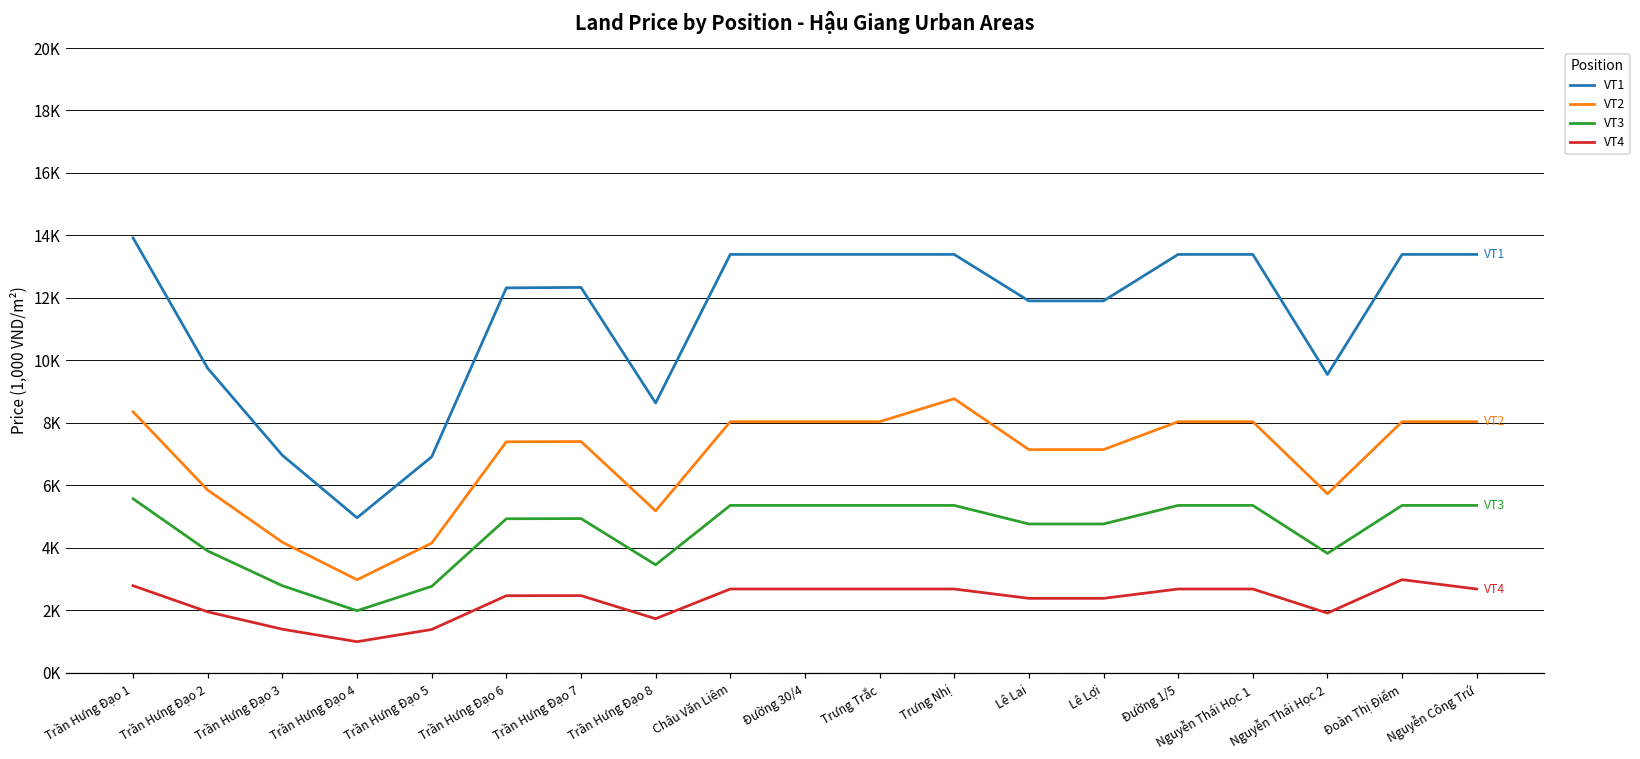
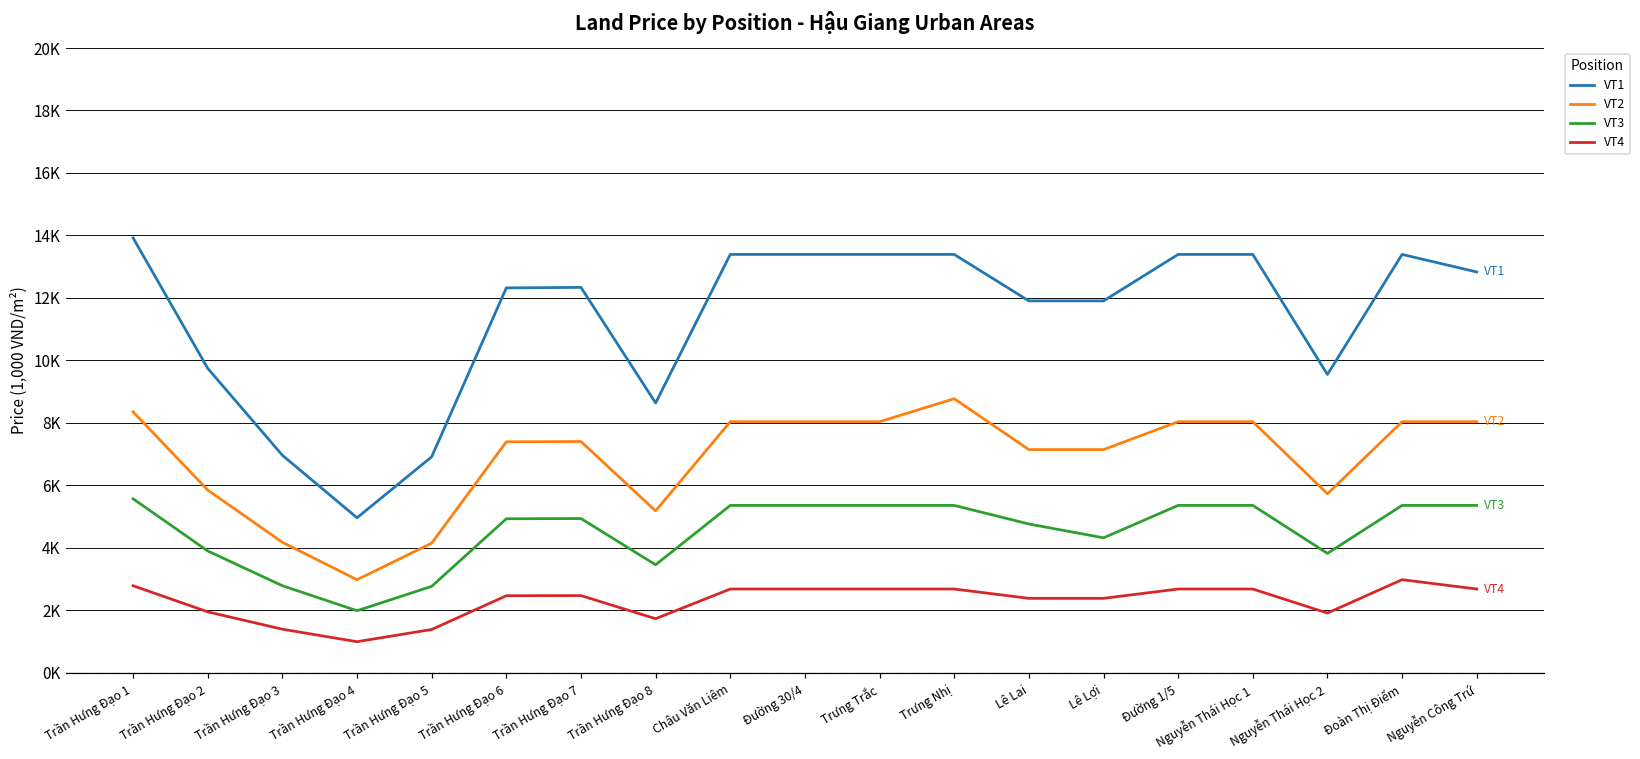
  {
    "VT1": {
      "Trần Hưng Đạo 1": 13900,
      "Trần Hưng Đạo 2": 9700,
      "Trần Hưng Đạo 3": 7000,
      "Trần Hưng Đạo 4": 5000,
      "Trần Hưng Đạo 5": 6900,
      "Trần Hưng Đạo 6": 12300,
      "Trần Hưng Đạo 7": 12300,
      "Trần Hưng Đạo 8": 8600,
      "Châu Văn Liêm": 13400,
      "Đường 30/4": 13400,
      "Trưng Trắc": 13400,
      "Trưng Nhị": 13400,
      "Lê Lai": 11900,
      "Lê Lợi": 11900,
      "Đường 1/5": 13400,
      "Nguyễn Thái Học 1": 13400,
      "Nguyễn Thái Học 2": 9500,
      "Đoàn Thị Điểm": 13400,
-     "Nguyễn Công Trứ": 13400
+     "Nguyễn Công Trứ": 12800
    },
    "VT2": {
      "Trần Hưng Đạo 1": 8400,
      "Trần Hưng Đạo 2": 5800,
      "Trần Hưng Đạo 3": 4200,
      "Trần Hưng Đạo 4": 3000,
      "Trần Hưng Đạo 5": 4100,
      "Trần Hưng Đạo 6": 7400,
      "Trần Hưng Đạo 7": 7400,
      "Trần Hưng Đạo 8": 5200,
      "Châu Văn Liêm": 8000,
      "Đường 30/4": 8000,
      "Trưng Trắc": 8000,
      "Trưng Nhị": 8800,
      "Lê Lai": 7100,
      "Lê Lợi": 7100,
      "Đường 1/5": 8000,
      "Nguyễn Thái Học 1": 8000,
      "Nguyễn Thái Học 2": 5700,
      "Đoàn Thị Điểm": 8000,
      "Nguyễn Công Trứ": 8000
    },
    "VT3": {
      "Trần Hưng Đạo 1": 5600,
      "Trần Hưng Đạo 2": 3900,
      "Trần Hưng Đạo 3": 2800,
      "Trần Hưng Đạo 4": 2000,
      "Trần Hưng Đạo 5": 2800,
      "Trần Hưng Đạo 6": 4900,
      "Trần Hưng Đạo 7": 4900,
      "Trần Hưng Đạo 8": 3500,
      "Châu Văn Liêm": 5400,
      "Đường 30/4": 5400,
      "Trưng Trắc": 5400,
      "Trưng Nhị": 5400,
      "Lê Lai": 4800,
-     "Lê Lợi": 4800,
+     "Lê Lợi": 4300,
      "Đường 1/5": 5400,
      "Nguyễn Thái Học 1": 5400,
      "Nguyễn Thái Học 2": 3800,
      "Đoàn Thị Điểm": 5400,
      "Nguyễn Công Trứ": 5400
    },
    "VT4": {
      "Trần Hưng Đạo 1": 2800,
      "Trần Hưng Đạo 2": 1900,
      "Trần Hưng Đạo 3": 1400,
      "Trần Hưng Đạo 4": 1000,
      "Trần Hưng Đạo 5": 1400,
      "Trần Hưng Đạo 6": 2500,
      "Trần Hưng Đạo 7": 2500,
      "Trần Hưng Đạo 8": 1700,
      "Châu Văn Liêm": 2700,
      "Đường 30/4": 2700,
      "Trưng Trắc": 2700,
      "Trưng Nhị": 2700,
      "Lê Lai": 2400,
      "Lê Lợi": 2400,
      "Đường 1/5": 2700,
      "Nguyễn Thái Học 1": 2700,
      "Nguyễn Thái Học 2": 1900,
      "Đoàn Thị Điểm": 3000,
      "Nguyễn Công Trứ": 2700
    }
  }
